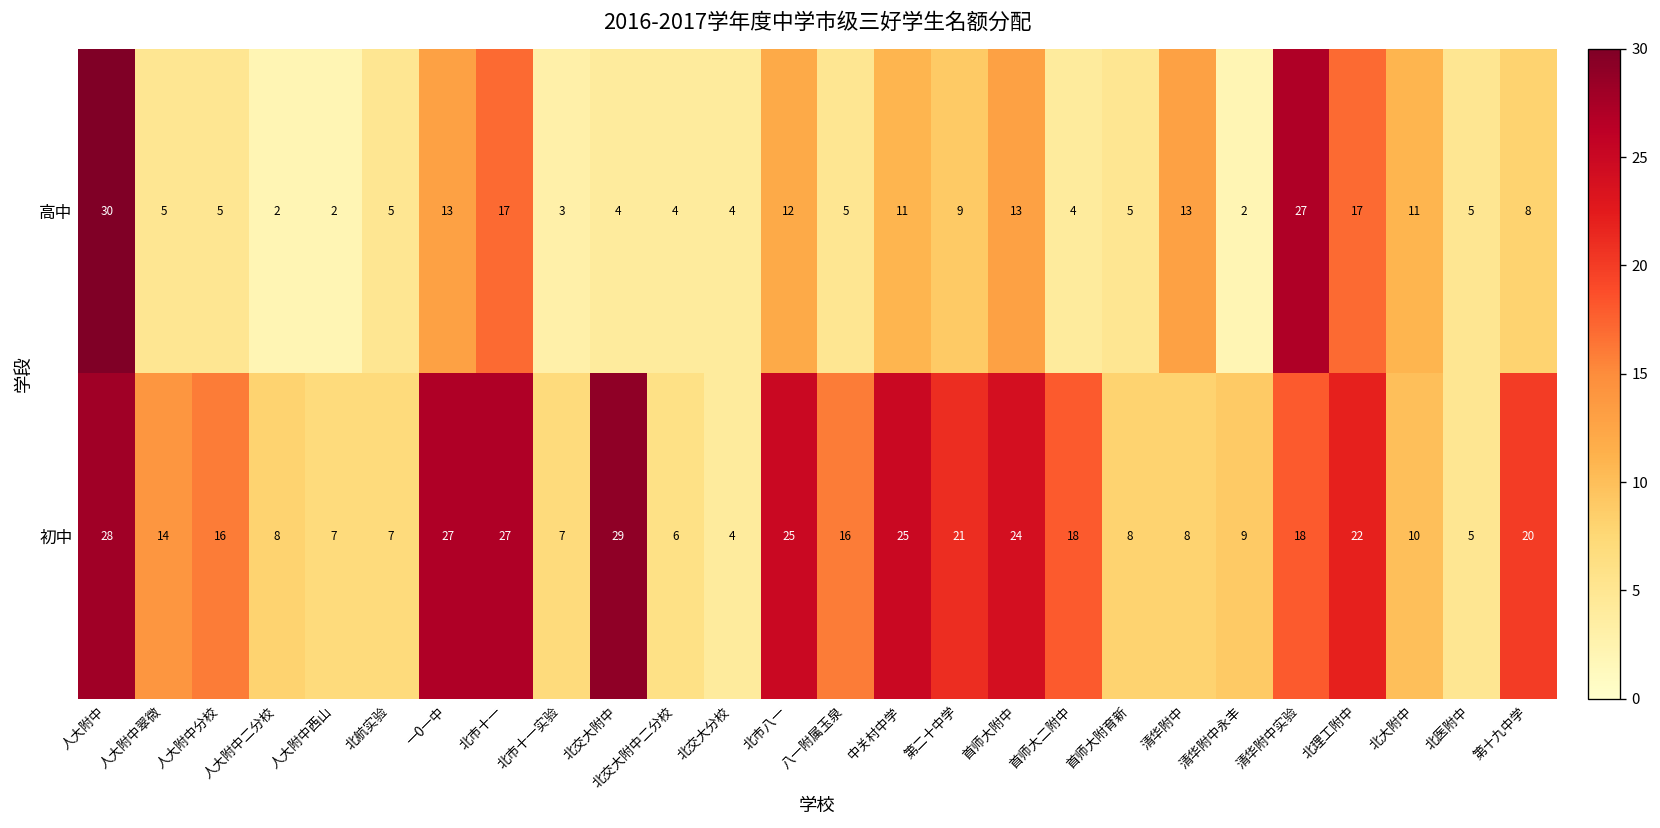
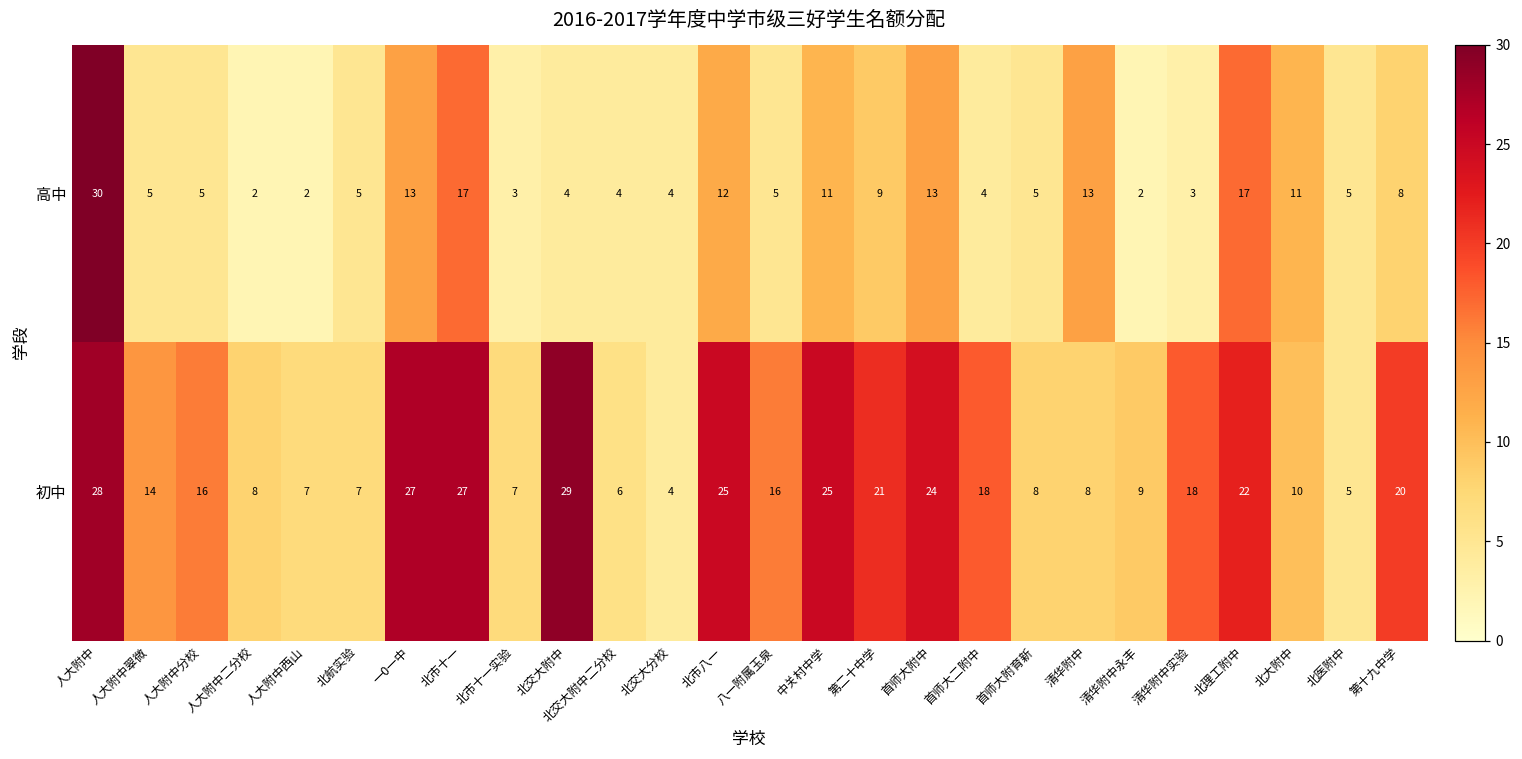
  {
    "高中": {
      "人大附中": 30,
      "人大附中翠微": 5,
      "人大附中分校": 5,
      "人大附中二分校": 2,
      "人大附中西山": 2,
      "北航实验": 5,
      "一0一中": 13,
      "北市十一": 17,
      "北市十一实验": 3,
      "北交大附中": 4,
      "北交大附中二分校": 4,
      "北交大分校": 4,
      "北市八一": 12,
      "八一附属玉泉": 5,
      "中关村中学": 11,
      "第二十中学": 9,
      "首师大附中": 13,
      "首师大二附中": 4,
      "首师大附育新": 5,
      "清华附中": 13,
      "清华附中永丰": 2,
-     "清华附中实验": 27,
+     "清华附中实验": 3,
      "北理工附中": 17,
      "北大附中": 11,
      "北医附中": 5,
      "第十九中学": 8
    },
    "初中": {
      "人大附中": 28,
      "人大附中翠微": 14,
      "人大附中分校": 16,
      "人大附中二分校": 8,
      "人大附中西山": 7,
      "北航实验": 7,
      "一0一中": 27,
      "北市十一": 27,
      "北市十一实验": 7,
      "北交大附中": 29,
      "北交大附中二分校": 6,
      "北交大分校": 4,
      "北市八一": 25,
      "八一附属玉泉": 16,
      "中关村中学": 25,
      "第二十中学": 21,
      "首师大附中": 24,
      "首师大二附中": 18,
      "首师大附育新": 8,
      "清华附中": 8,
      "清华附中永丰": 9,
      "清华附中实验": 18,
      "北理工附中": 22,
      "北大附中": 10,
      "北医附中": 5,
      "第十九中学": 20
    }
  }
